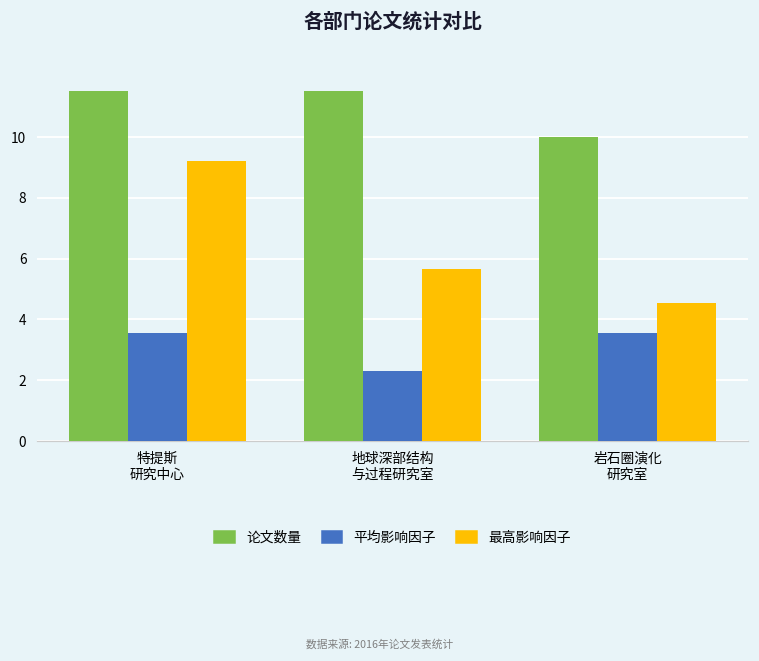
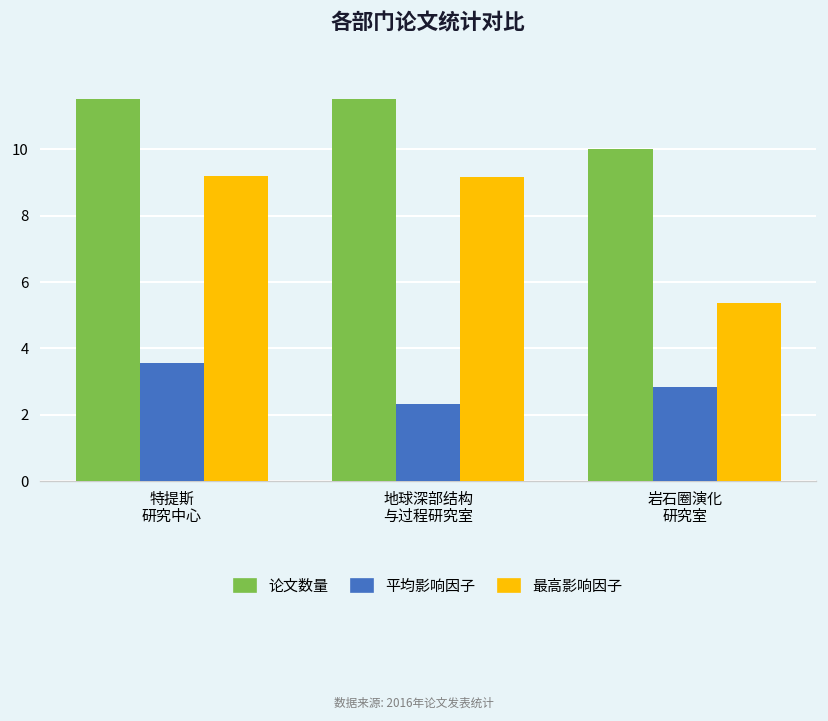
  {
    "论文数量": {
      "岩石圈演化 研究室": 10.0
    },
    "平均影响因子": {
      "特提斯 研究中心": 3.6,
      "地球深部结构 与过程研究室": 2.3,
-     "岩石圈演化 研究室": 3.6
+     "岩石圈演化 研究室": 2.9
    },
    "最高影响因子": {
      "特提斯 研究中心": 9.2,
-     "地球深部结构 与过程研究室": 5.7,
-     "岩石圈演化 研究室": 4.5
+     "地球深部结构 与过程研究室": 9.2,
+     "岩石圈演化 研究室": 5.4
    }
  }
